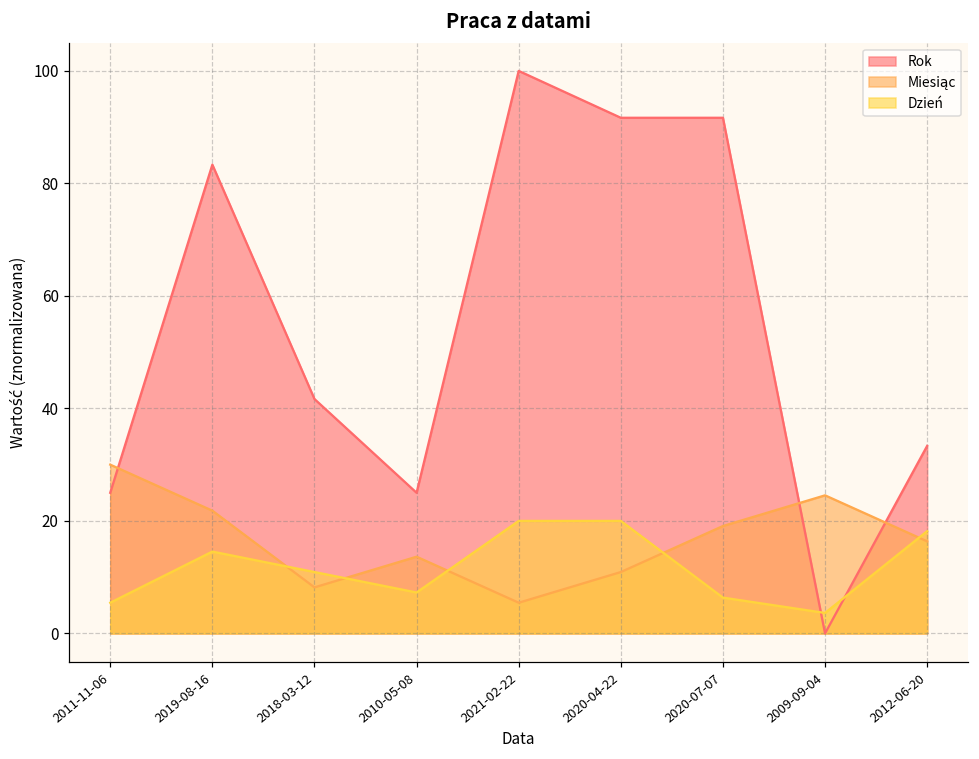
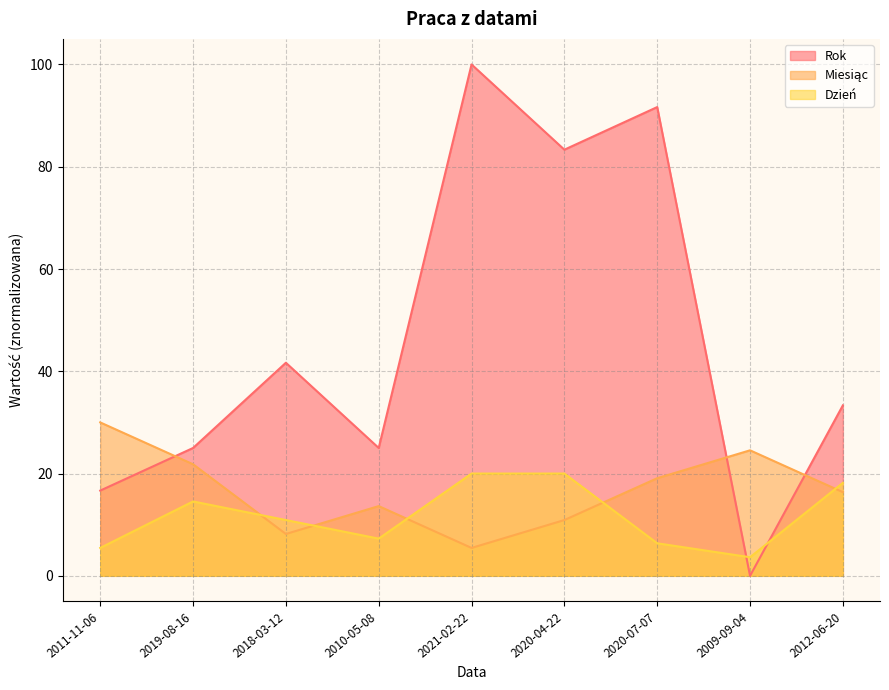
  {
    "Rok": {
-     "2011-11-06": 25,
-     "2019-08-16": 83,
+     "2011-11-06": 17,
+     "2019-08-16": 25,
      "2018-03-12": 42,
      "2010-05-08": 25,
      "2021-02-22": 100,
-     "2020-04-22": 92,
+     "2020-04-22": 83,
      "2020-07-07": 92,
      "2009-09-04": 0,
      "2012-06-20": 33
    }
  }
